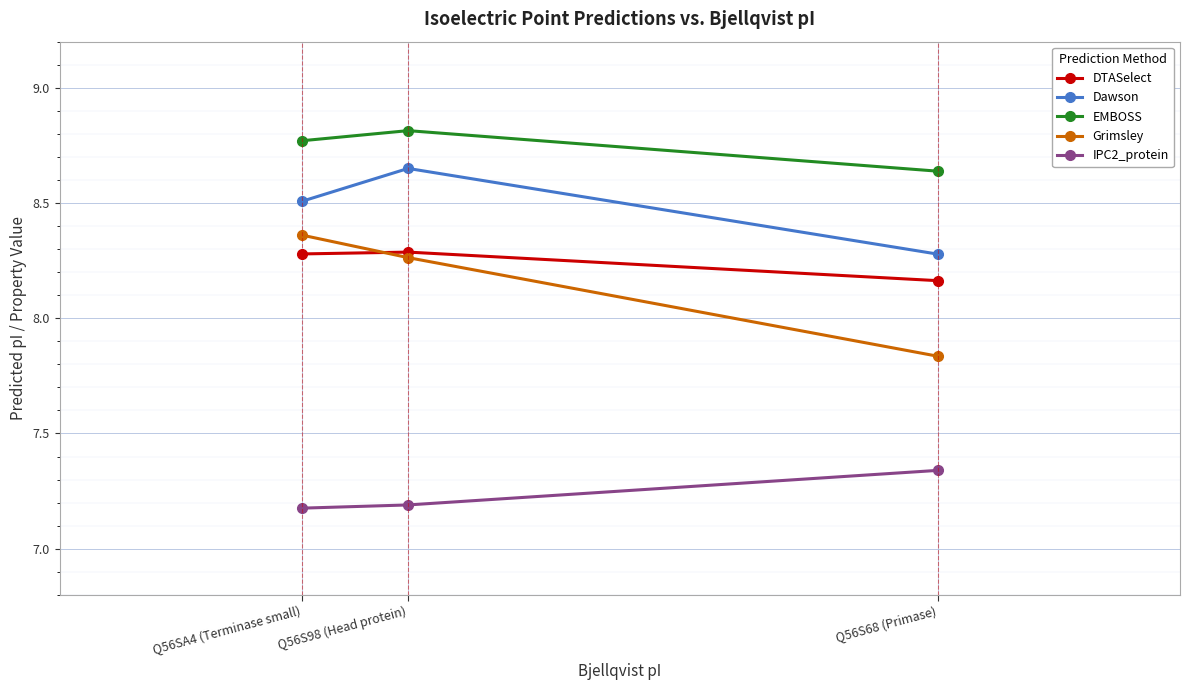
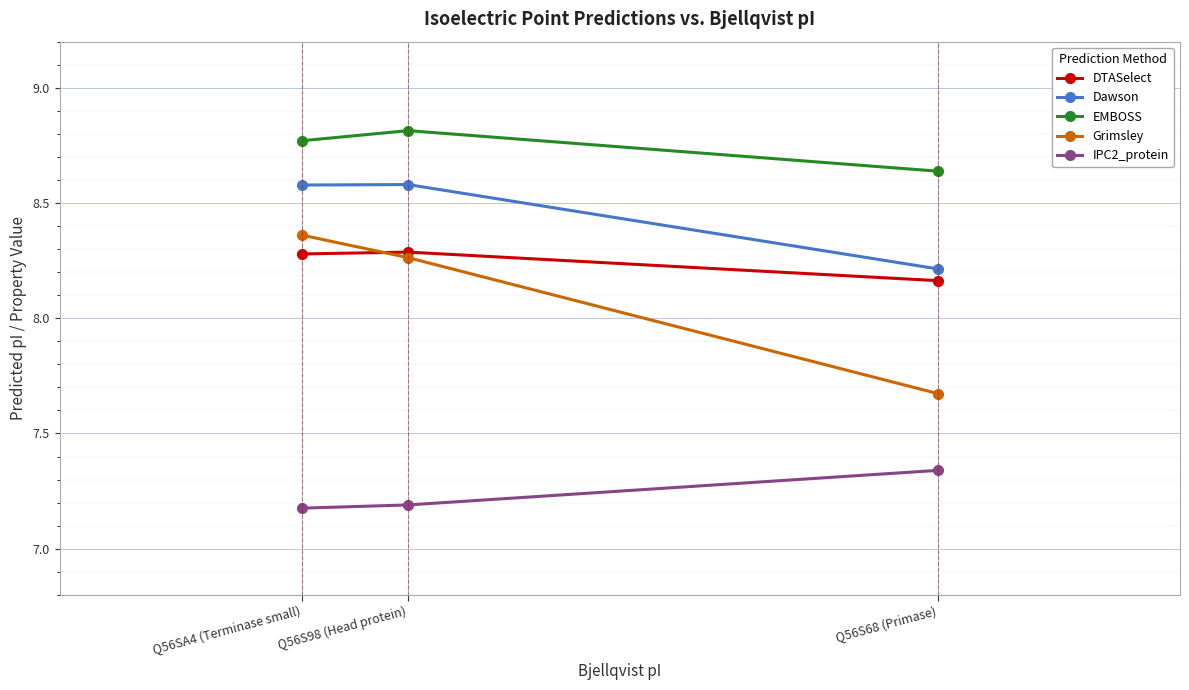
  {
    "DTASelect": {
      "Q56SA4 (Terminase small)": 8.28,
      "Q56S98 (Head protein)": 8.29,
      "Q56S68 (Primase)": 8.16
    },
    "Dawson": {
-     "Q56SA4 (Terminase small)": 8.51,
-     "Q56S98 (Head protein)": 8.65,
-     "Q56S68 (Primase)": 8.28
+     "Q56SA4 (Terminase small)": 8.58,
+     "Q56S98 (Head protein)": 8.58,
+     "Q56S68 (Primase)": 8.21
    },
    "EMBOSS": {
      "Q56SA4 (Terminase small)": 8.77,
      "Q56S98 (Head protein)": 8.81,
      "Q56S68 (Primase)": 8.64
    },
    "Grimsley": {
      "Q56SA4 (Terminase small)": 8.36,
      "Q56S98 (Head protein)": 8.26,
-     "Q56S68 (Primase)": 7.84
+     "Q56S68 (Primase)": 7.67
    },
    "IPC2_protein": {
      "Q56SA4 (Terminase small)": 7.18,
      "Q56S98 (Head protein)": 7.19,
      "Q56S68 (Primase)": 7.34
    }
  }
